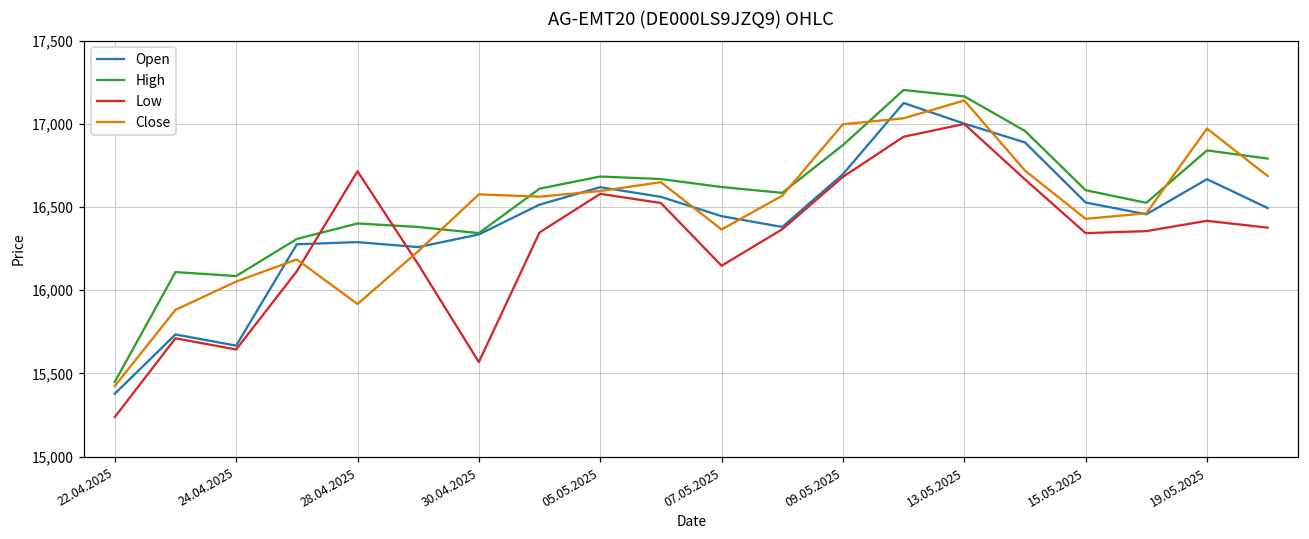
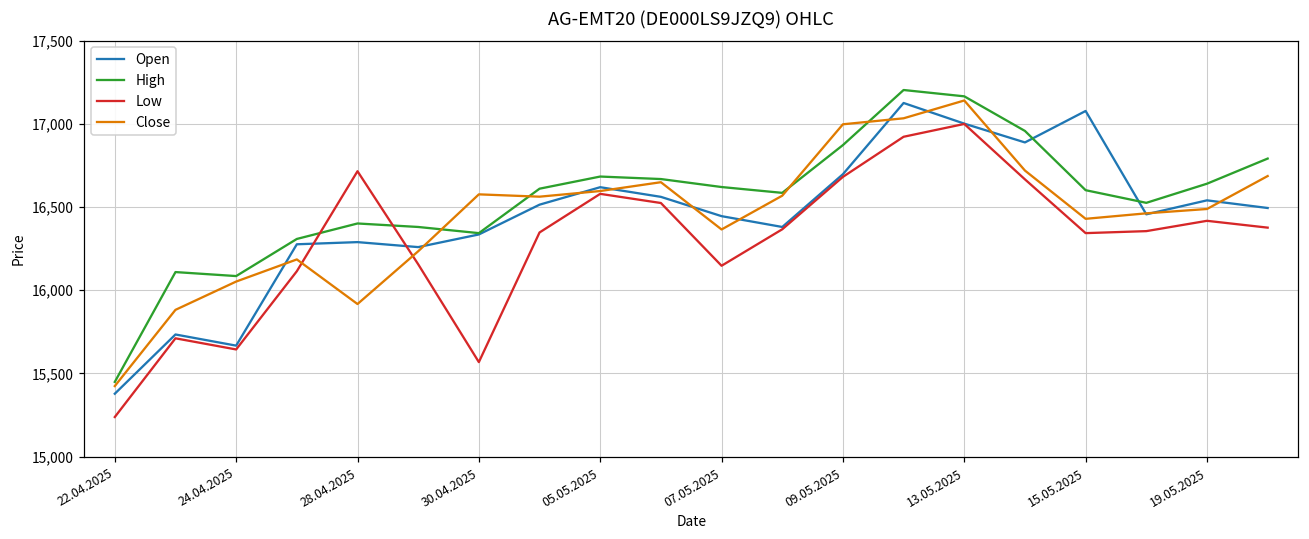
  {
    "Open": {
      "22.04.2025": "15,380",
      "24.04.2025": "15,670",
      "28.04.2025": "16,290",
      "05.05.2025": "16,620",
      "07.05.2025": "16,450",
-     "15.05.2025": "16,530",
-     "19.05.2025": "16,670"
+     "15.05.2025": "17,080",
+     "19.05.2025": "16,540"
    },
    "High": {
      "22.04.2025": "15,450",
      "24.04.2025": "16,090",
      "28.04.2025": "16,400",
      "05.05.2025": "16,680",
      "07.05.2025": "16,620",
      "09.05.2025": "16,870",
      "13.05.2025": "17,170",
      "15.05.2025": "16,600",
-     "19.05.2025": "16,840"
+     "19.05.2025": "16,640"
    },
    "Low": {
      "22.04.2025": "15,240",
      "24.04.2025": "15,640",
      "28.04.2025": "16,720",
      "30.04.2025": "15,570",
      "07.05.2025": "16,150",
      "15.05.2025": "16,340",
      "19.05.2025": "16,420"
    },
    "Close": {
      "22.04.2025": "15,420",
      "24.04.2025": "16,050",
      "28.04.2025": "15,920",
      "30.04.2025": "16,580",
      "07.05.2025": "16,370",
      "09.05.2025": "17,000",
      "13.05.2025": "17,140",
      "15.05.2025": "16,430",
-     "19.05.2025": "16,970"
+     "19.05.2025": "16,490"
    }
  }
